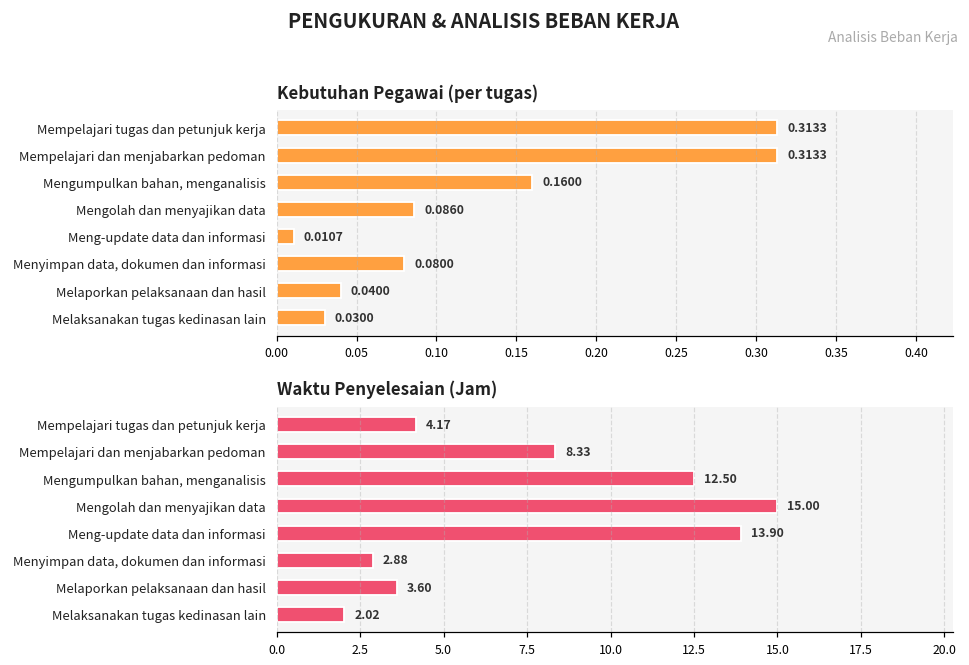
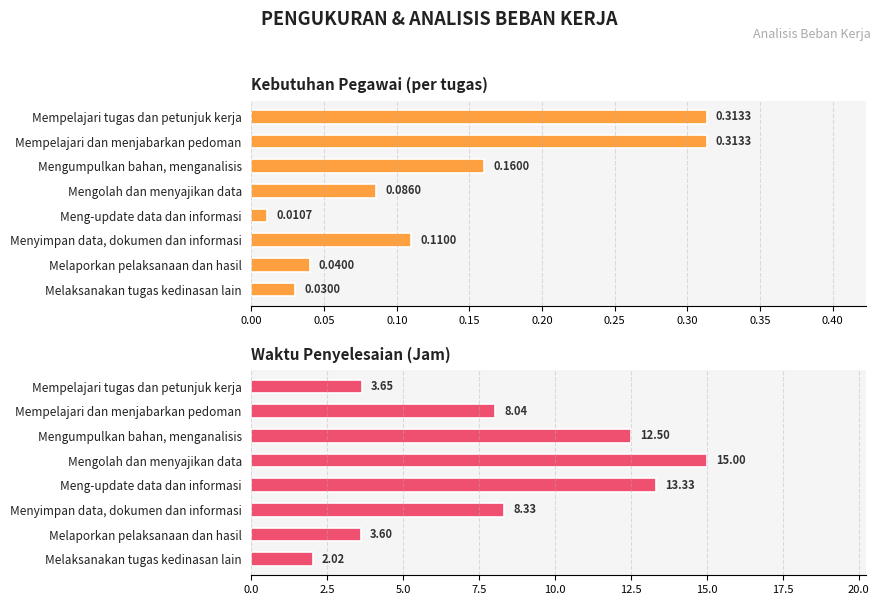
  {
    "Kebutuhan Pegawai (per tugas)": {
      "Mempelajari tugas dan petunjuk kerja": 0.3133,
      "Mempelajari dan menjabarkan pedoman": 0.3133,
      "Mengumpulkan bahan, menganalisis": 0.1600,
      "Mengolah dan menyajikan data": 0.0860,
      "Meng-update data dan informasi": 0.0107,
-     "Menyimpan data, dokumen dan informasi": 0.0800,
+     "Menyimpan data, dokumen dan informasi": 0.1100,
      "Melaporkan pelaksanaan dan hasil": 0.0400,
      "Melaksanakan tugas kedinasan lain": 0.0300
    },
    "Waktu Penyelesaian (Jam)": {
-     "Mempelajari tugas dan petunjuk kerja": 4.17,
-     "Mempelajari dan menjabarkan pedoman": 8.33,
+     "Mempelajari tugas dan petunjuk kerja": 3.65,
+     "Mempelajari dan menjabarkan pedoman": 8.04,
      "Mengumpulkan bahan, menganalisis": 12.50,
      "Mengolah dan menyajikan data": 15.00,
-     "Meng-update data dan informasi": 13.90,
-     "Menyimpan data, dokumen dan informasi": 2.88,
+     "Meng-update data dan informasi": 13.33,
+     "Menyimpan data, dokumen dan informasi": 8.33,
      "Melaporkan pelaksanaan dan hasil": 3.60,
      "Melaksanakan tugas kedinasan lain": 2.02
    }
  }
